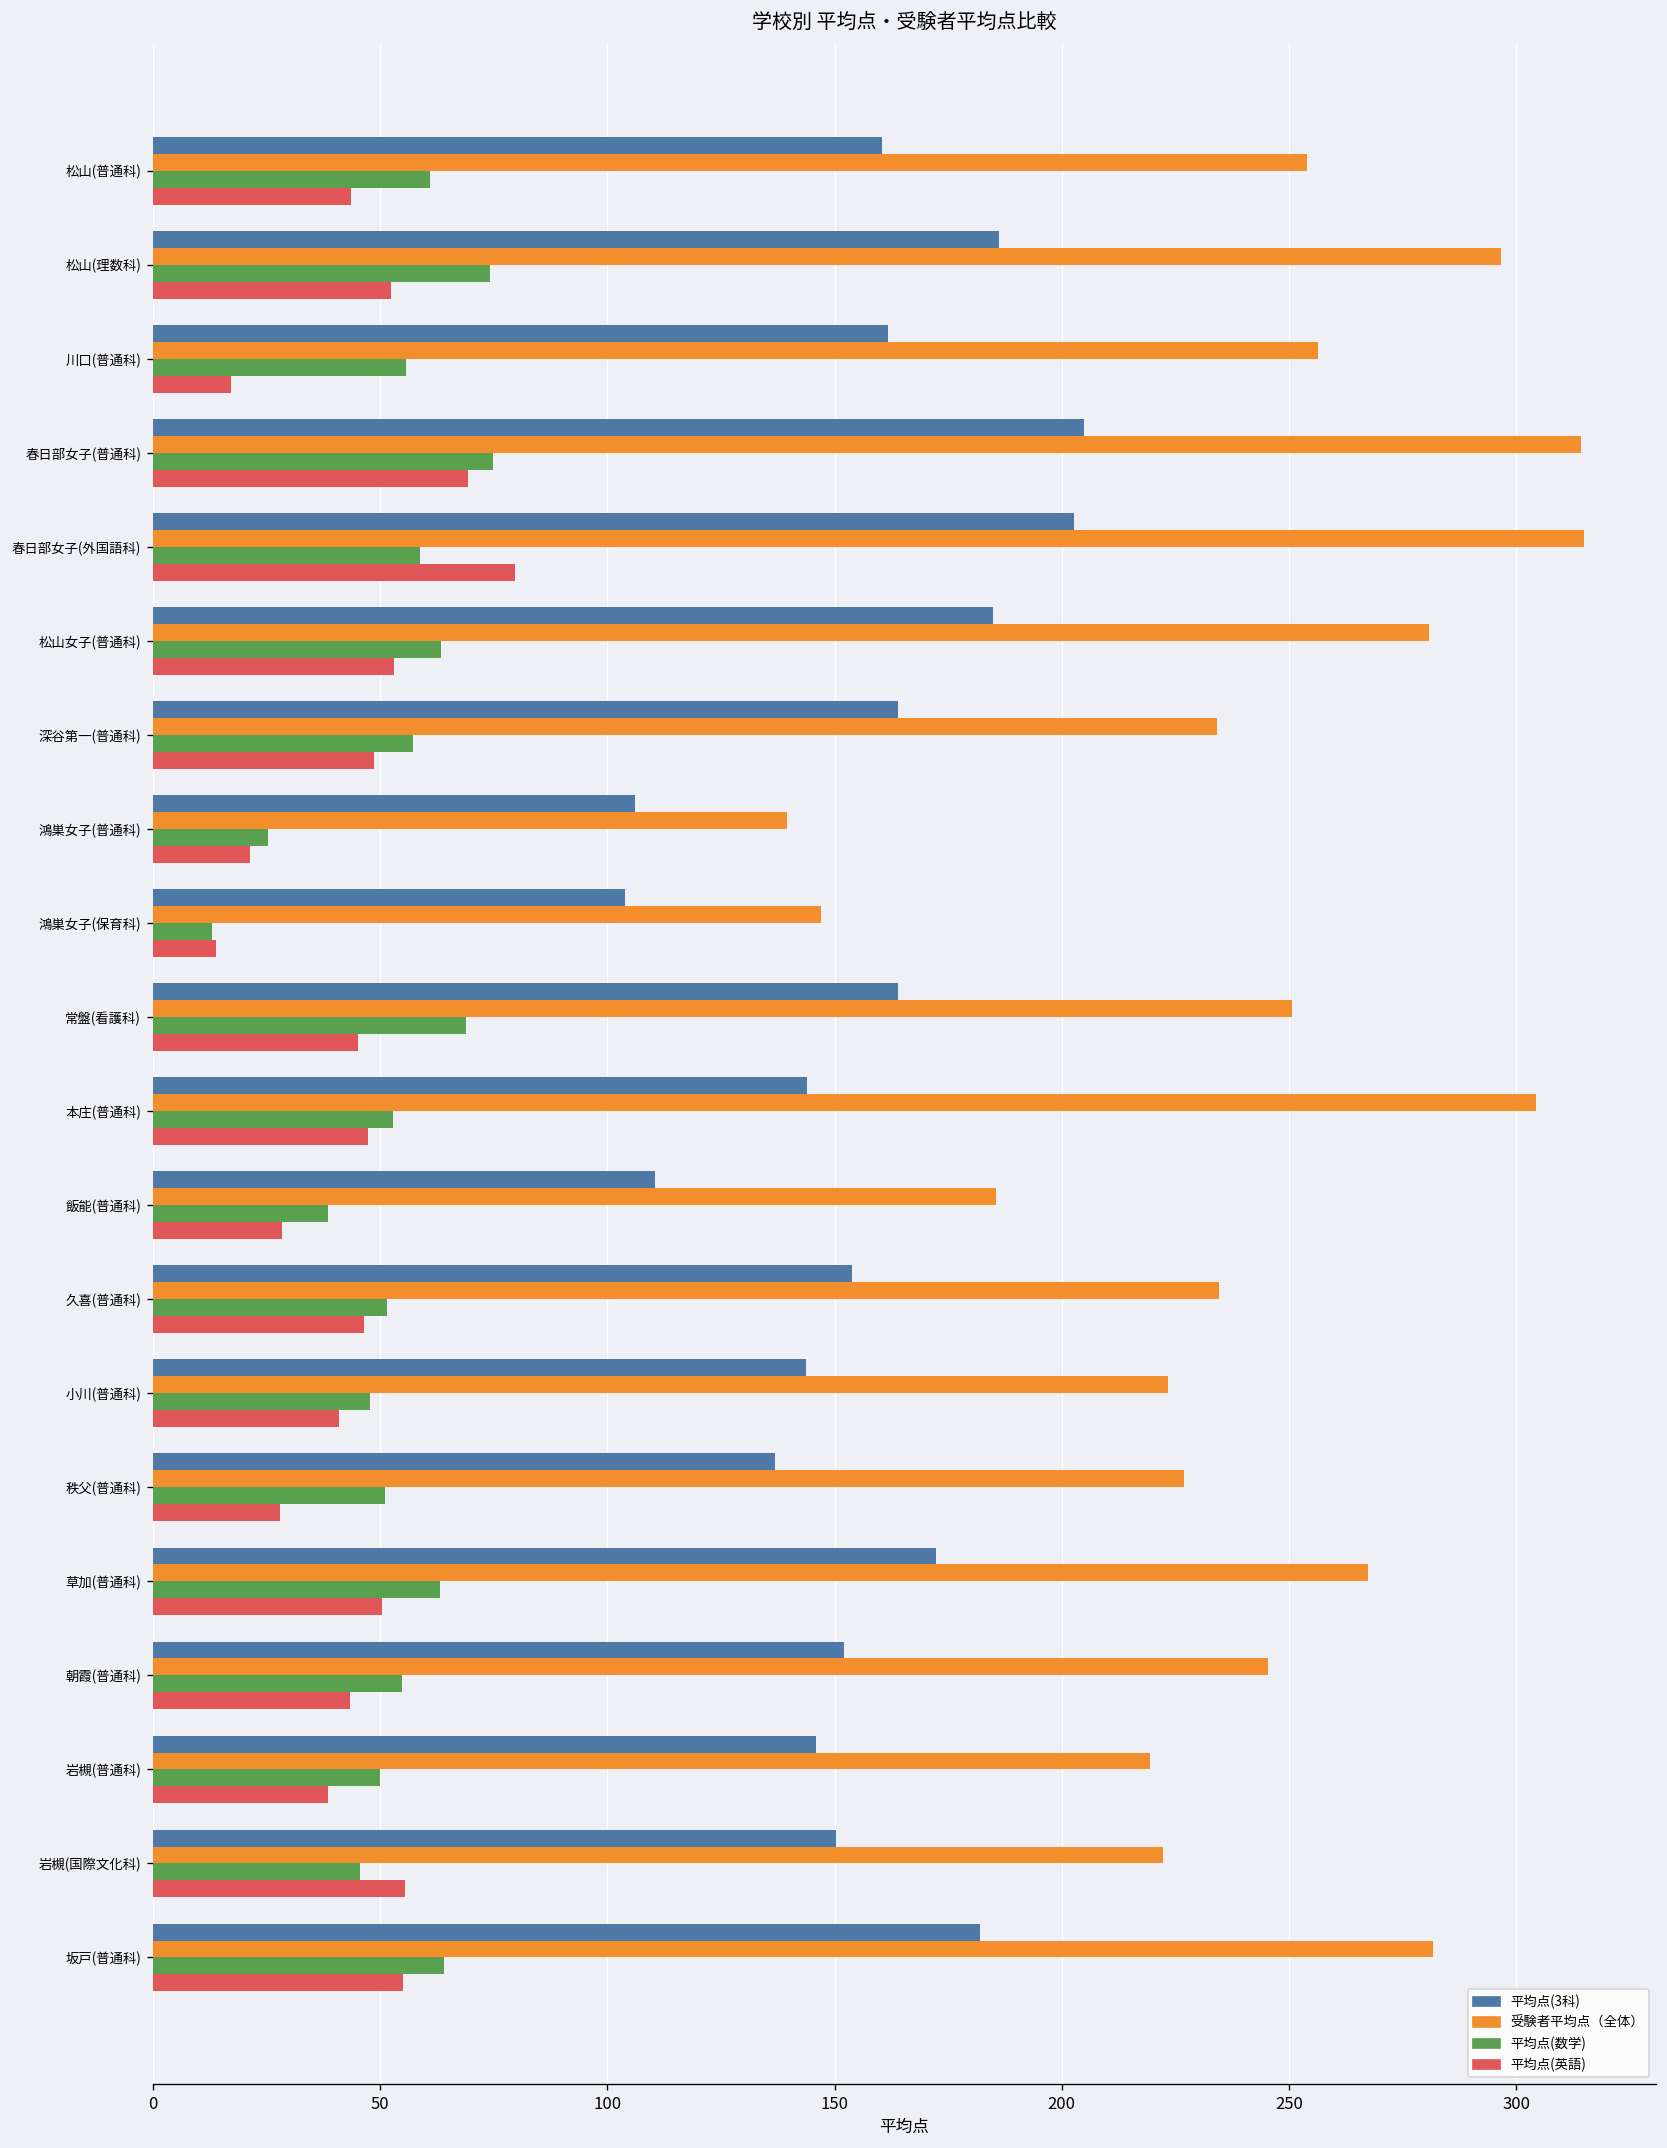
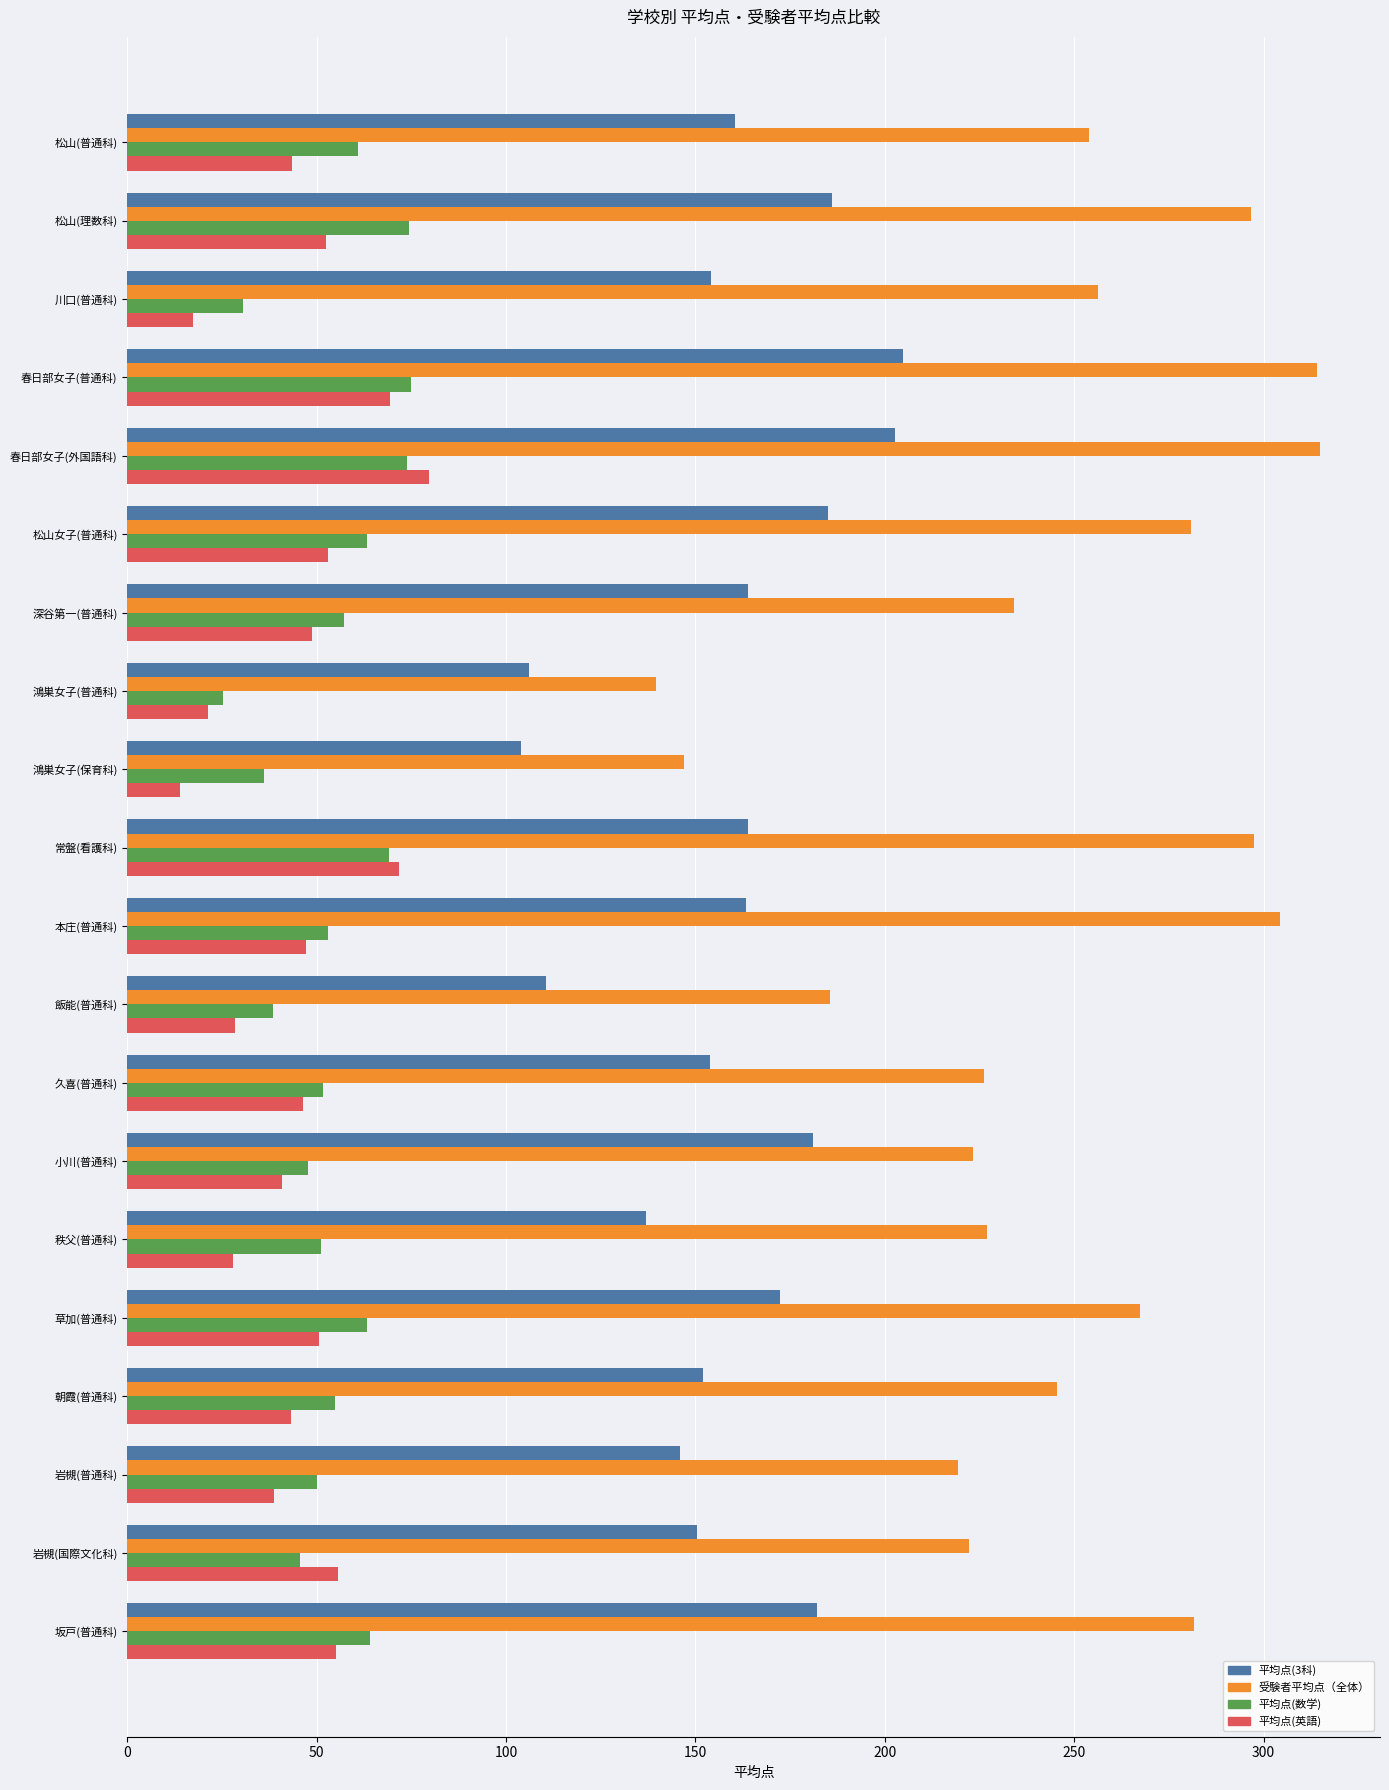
  {
    "平均点(3科)": {
      "松山(普通科)": 161,
      "松山(理数科)": 186,
-     "川口(普通科)": 162,
+     "川口(普通科)": 154,
      "春日部女子(普通科)": 205,
      "春日部女子(外国語科)": 203,
      "松山女子(普通科)": 185,
      "深谷第一(普通科)": 164,
      "鴻巣女子(普通科)": 106,
      "鴻巣女子(保育科)": 104,
      "常盤(看護科)": 164,
-     "本庄(普通科)": 144,
+     "本庄(普通科)": 163,
      "飯能(普通科)": 111,
      "久喜(普通科)": 154,
-     "小川(普通科)": 144,
+     "小川(普通科)": 181,
      "秩父(普通科)": 137,
      "草加(普通科)": 172,
      "朝霞(普通科)": 152,
      "岩槻(普通科)": 146,
      "岩槻(国際文化科)": 150,
      "坂戸(普通科)": 182
    },
    "受験者平均点（全体）": {
      "松山(普通科)": 254,
      "松山(理数科)": 297,
      "川口(普通科)": 256,
      "春日部女子(普通科)": 314,
      "春日部女子(外国語科)": 315,
      "松山女子(普通科)": 281,
      "深谷第一(普通科)": 234,
      "鴻巣女子(普通科)": 140,
      "鴻巣女子(保育科)": 147,
-     "常盤(看護科)": 251,
+     "常盤(看護科)": 297,
      "本庄(普通科)": 304,
      "飯能(普通科)": 186,
-     "久喜(普通科)": 235,
+     "久喜(普通科)": 226,
      "小川(普通科)": 223,
      "秩父(普通科)": 227,
      "草加(普通科)": 267,
      "朝霞(普通科)": 245,
      "岩槻(普通科)": 219,
      "岩槻(国際文化科)": 222,
      "坂戸(普通科)": 282
    },
    "平均点(数学)": {
      "松山(普通科)": 61,
      "松山(理数科)": 74,
-     "川口(普通科)": 56,
+     "川口(普通科)": 31,
      "春日部女子(普通科)": 75,
-     "春日部女子(外国語科)": 59,
+     "春日部女子(外国語科)": 74,
      "松山女子(普通科)": 63,
      "深谷第一(普通科)": 57,
      "鴻巣女子(普通科)": 25,
-     "鴻巣女子(保育科)": 13,
+     "鴻巣女子(保育科)": 36,
      "常盤(看護科)": 69,
      "本庄(普通科)": 53,
      "飯能(普通科)": 39,
      "久喜(普通科)": 52,
      "小川(普通科)": 48,
      "秩父(普通科)": 51,
      "草加(普通科)": 63,
      "朝霞(普通科)": 55,
      "岩槻(普通科)": 50,
      "岩槻(国際文化科)": 46,
      "坂戸(普通科)": 64
    },
    "平均点(英語)": {
      "松山(普通科)": 44,
      "松山(理数科)": 52,
      "川口(普通科)": 17,
      "春日部女子(普通科)": 69,
      "春日部女子(外国語科)": 80,
      "松山女子(普通科)": 53,
      "深谷第一(普通科)": 49,
      "鴻巣女子(普通科)": 21,
      "鴻巣女子(保育科)": 14,
-     "常盤(看護科)": 45,
+     "常盤(看護科)": 72,
      "本庄(普通科)": 47,
      "飯能(普通科)": 29,
      "久喜(普通科)": 47,
      "小川(普通科)": 41,
      "秩父(普通科)": 28,
      "草加(普通科)": 51,
      "朝霞(普通科)": 43,
      "岩槻(普通科)": 39,
      "岩槻(国際文化科)": 56,
      "坂戸(普通科)": 55
    }
  }
